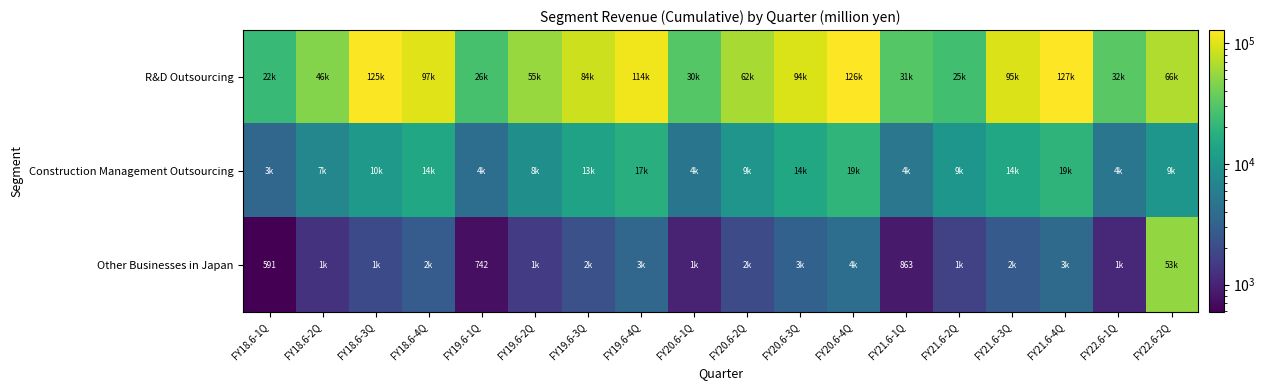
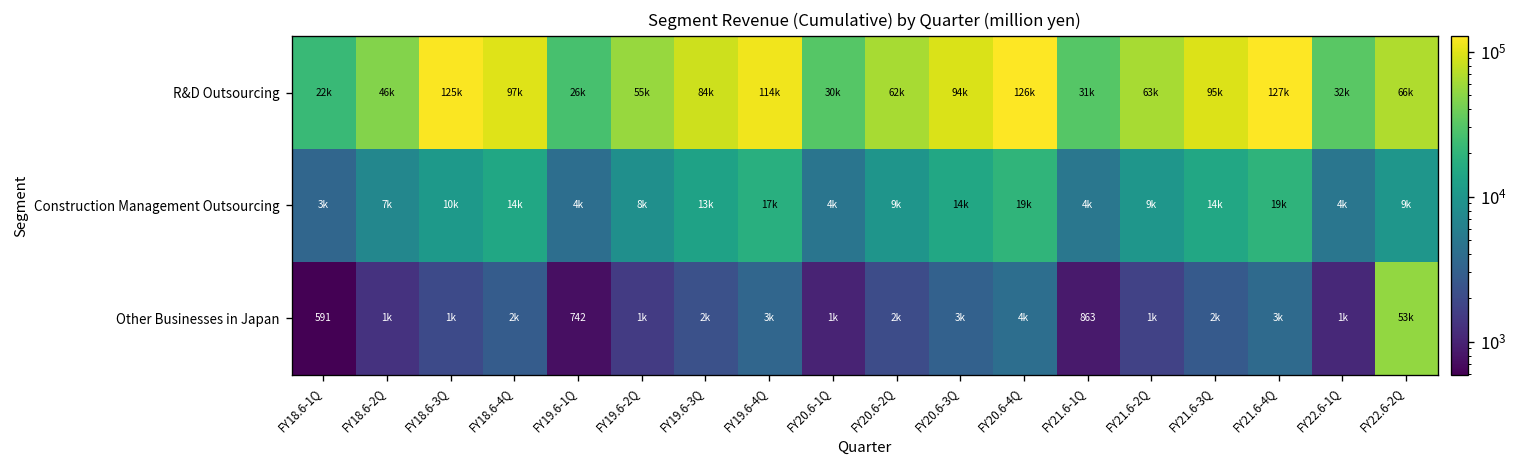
  {
    "R&D Outsourcing": {
      "FY18.6-1Q": "22k",
      "FY18.6-2Q": "46k",
      "FY18.6-3Q": "125k",
      "FY18.6-4Q": "97k",
      "FY19.6-1Q": "26k",
      "FY19.6-2Q": "55k",
      "FY19.6-3Q": "84k",
      "FY19.6-4Q": "114k",
      "FY20.6-1Q": "30k",
      "FY20.6-2Q": "62k",
      "FY20.6-3Q": "94k",
      "FY20.6-4Q": "126k",
      "FY21.6-1Q": "31k",
-     "FY21.6-2Q": "25k",
+     "FY21.6-2Q": "63k",
      "FY21.6-3Q": "95k",
      "FY21.6-4Q": "127k",
      "FY22.6-1Q": "32k",
      "FY22.6-2Q": "66k"
    },
    "Construction Management Outsourcing": {
      "FY18.6-1Q": "3k",
      "FY18.6-2Q": "7k",
      "FY18.6-3Q": "10k",
      "FY18.6-4Q": "14k",
      "FY19.6-1Q": "4k",
      "FY19.6-2Q": "8k",
      "FY19.6-3Q": "13k",
      "FY19.6-4Q": "17k",
      "FY20.6-1Q": "4k",
      "FY20.6-2Q": "9k",
      "FY20.6-3Q": "14k",
      "FY20.6-4Q": "19k",
      "FY21.6-1Q": "4k",
      "FY21.6-2Q": "9k",
      "FY21.6-3Q": "14k",
      "FY21.6-4Q": "19k",
      "FY22.6-1Q": "4k",
      "FY22.6-2Q": "9k"
    },
    "Other Businesses in Japan": {
      "FY18.6-1Q": "591",
      "FY18.6-2Q": "1k",
      "FY18.6-3Q": "1k",
      "FY18.6-4Q": "2k",
      "FY19.6-1Q": "742",
      "FY19.6-2Q": "1k",
      "FY19.6-3Q": "2k",
      "FY19.6-4Q": "3k",
      "FY20.6-1Q": "1k",
      "FY20.6-2Q": "2k",
      "FY20.6-3Q": "3k",
      "FY20.6-4Q": "4k",
      "FY21.6-1Q": "863",
      "FY21.6-2Q": "1k",
      "FY21.6-3Q": "2k",
      "FY21.6-4Q": "3k",
      "FY22.6-1Q": "1k",
      "FY22.6-2Q": "53k"
    }
  }
